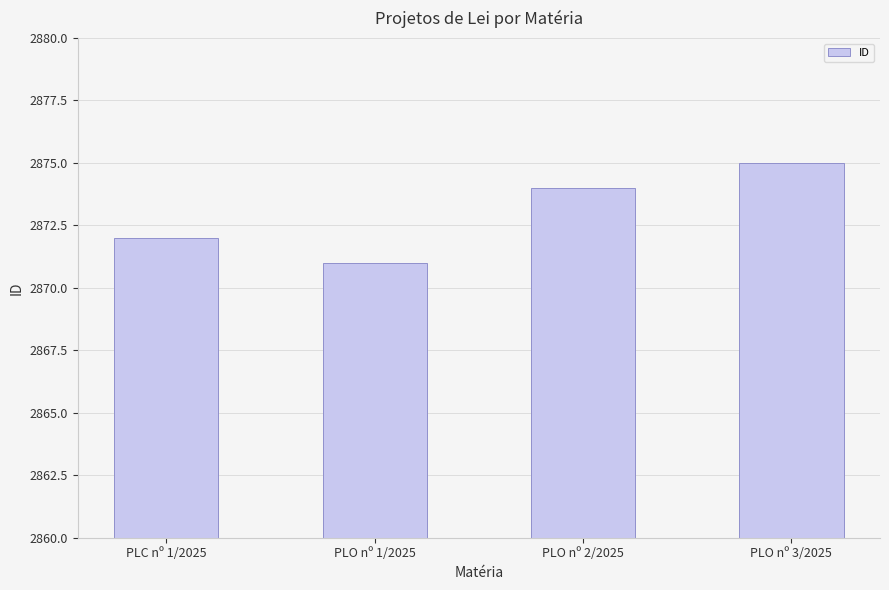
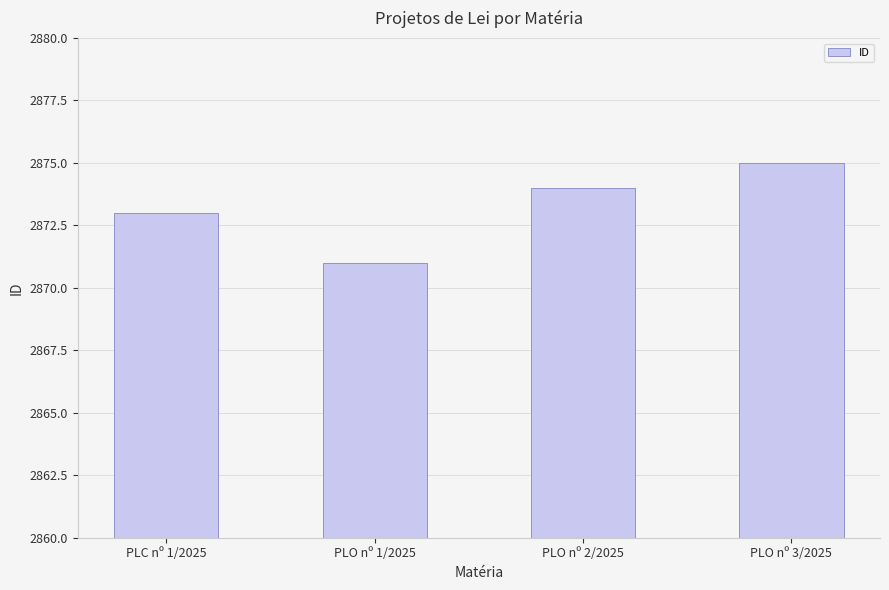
  {
-   "PLC nº 1/2025": 2872,
+   "PLC nº 1/2025": 2873,
    "PLO nº 1/2025": 2871,
    "PLO nº 2/2025": 2874,
    "PLO nº 3/2025": 2875
  }
